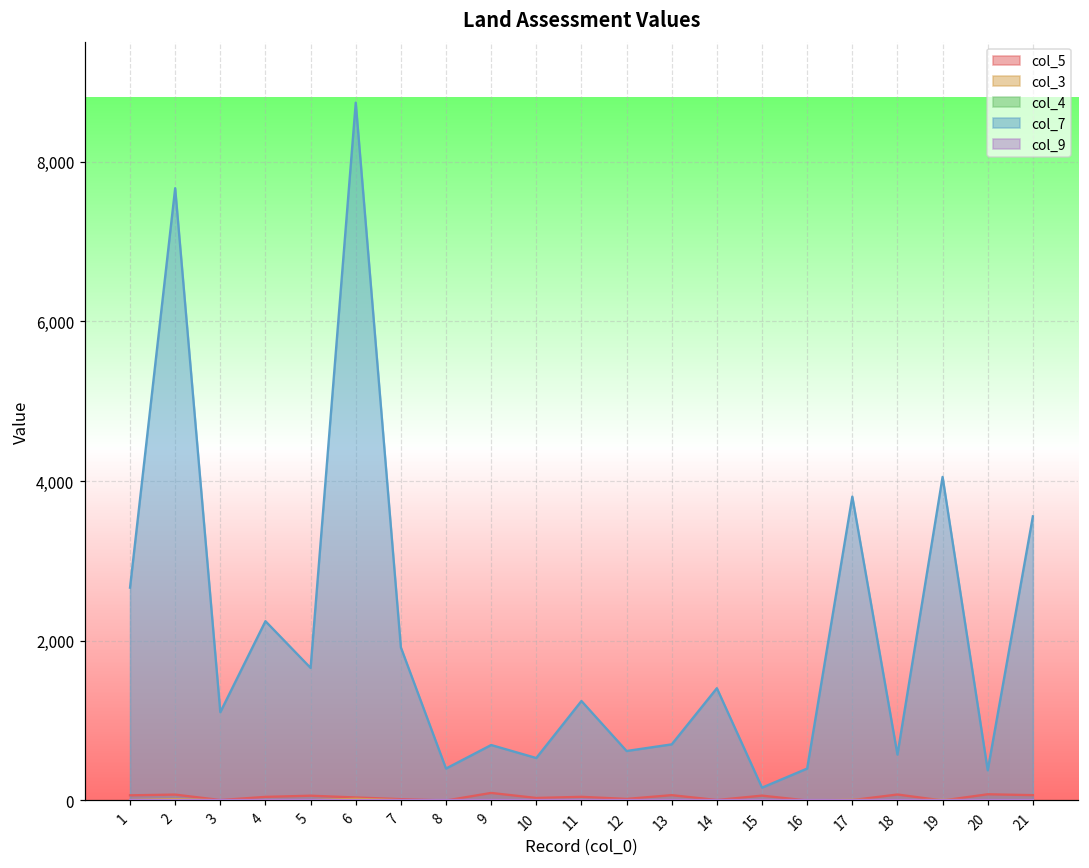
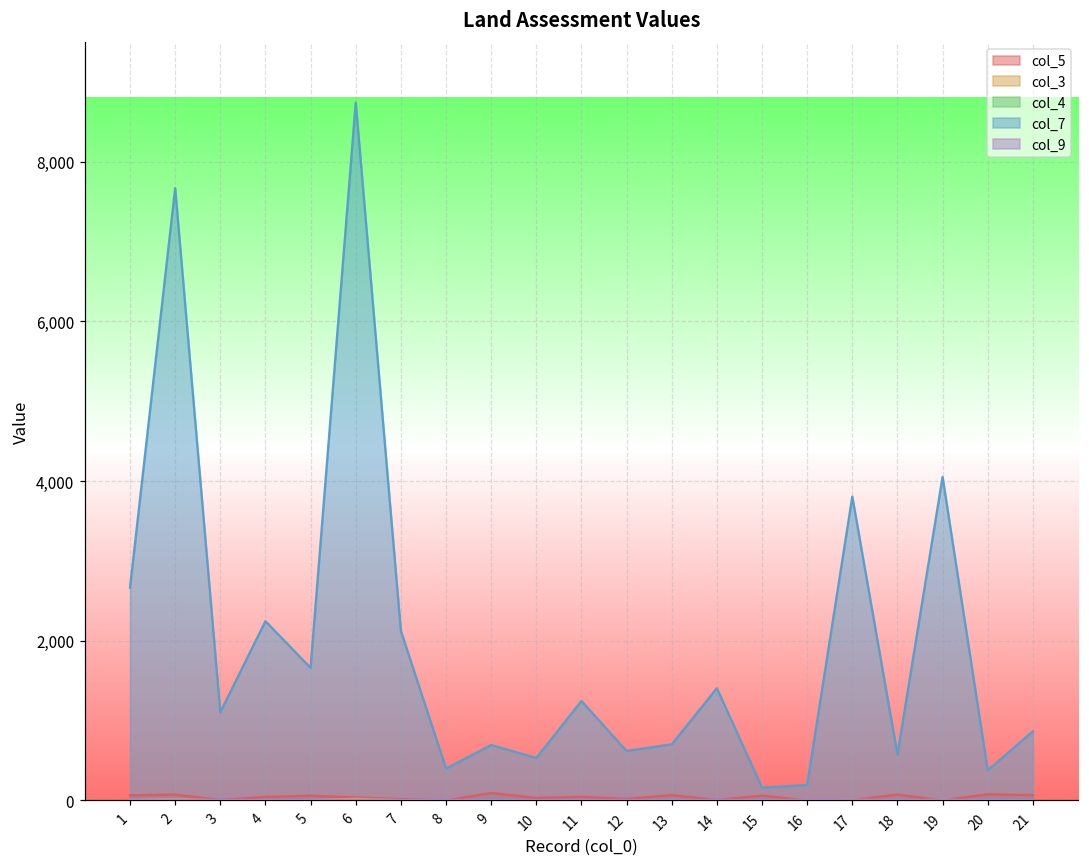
  {
    "col_7": {
      "1": "2,700",
      "2": "7,700",
      "3": "1,100",
      "4": "2,200",
      "5": "1,700",
      "6": "8,700",
-     "7": "1,900",
+     "7": "2,100",
      "8": "400",
      "9": "700",
      "10": "500",
      "11": "1,200",
      "12": "600",
      "13": "700",
      "14": "1,400",
      "15": "200",
-     "16": "400",
+     "16": "200",
      "17": "3,800",
      "18": "600",
      "19": "4,100",
      "20": "400",
-     "21": "3,600"
+     "21": "900"
    }
  }
